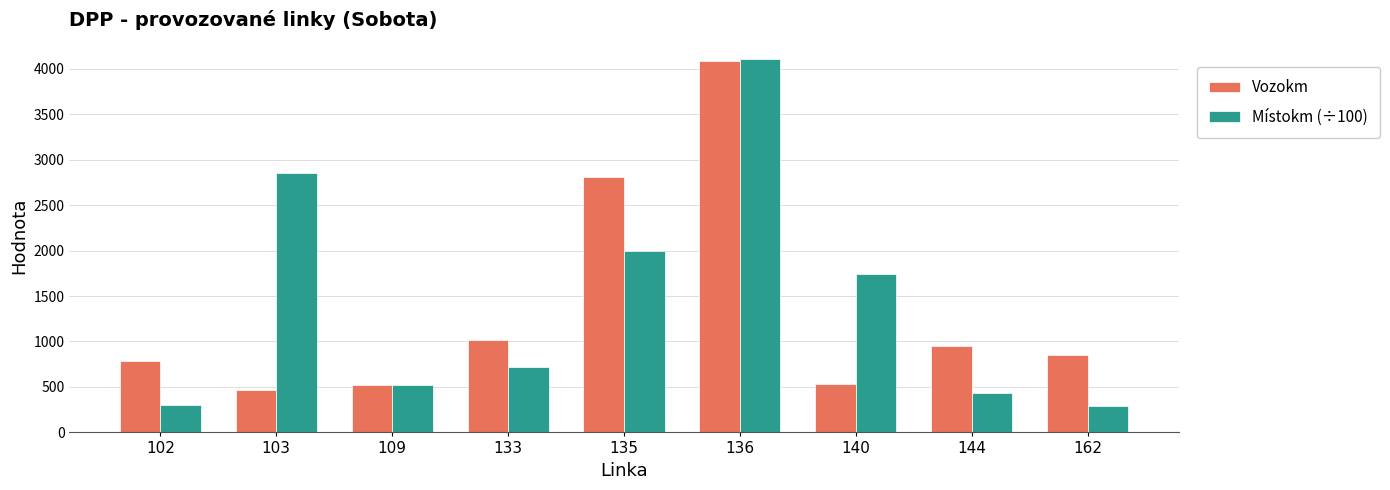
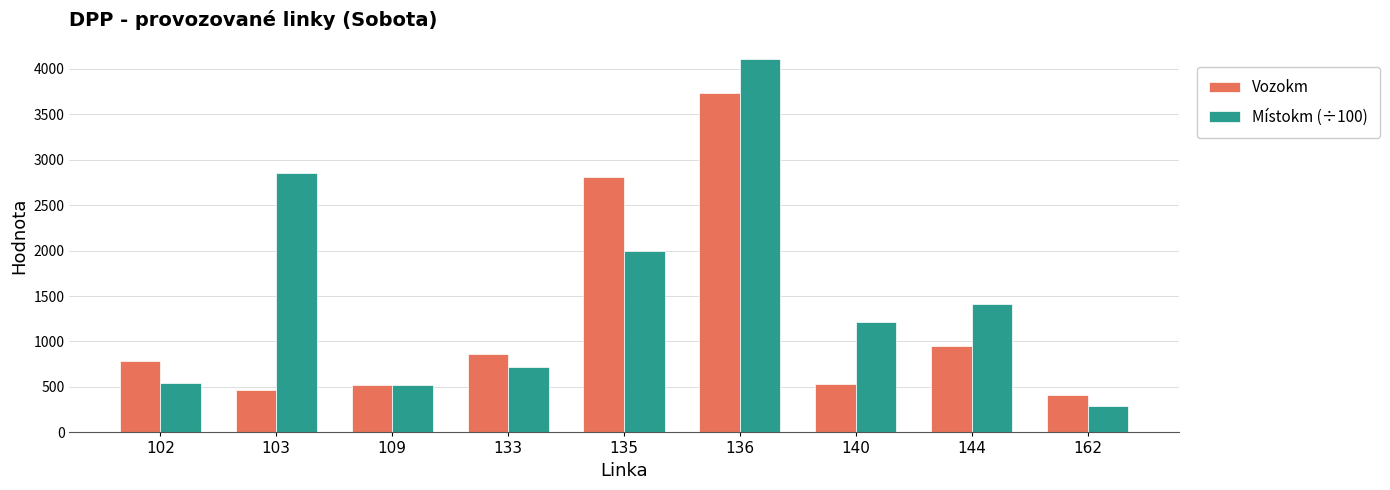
  {
    "Vozokm": {
      "102": 800,
      "103": 500,
      "109": 500,
-     "133": 1000,
+     "133": 900,
      "135": 2800,
-     "136": 4100,
+     "136": 3700,
      "140": 500,
      "144": 1000,
-     "162": 900
+     "162": 400
    },
    "Místokm (÷100)": {
-     "102": 300,
+     "102": 500,
      "103": 2900,
      "109": 500,
      "133": 700,
      "135": 2000,
      "136": 4100,
-     "140": 1700,
-     "144": 400,
+     "140": 1200,
+     "144": 1400,
      "162": 300
    }
  }
